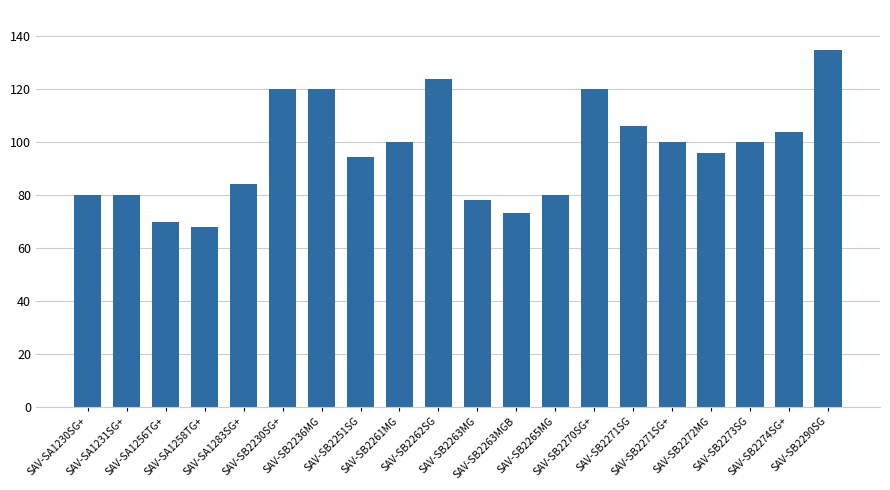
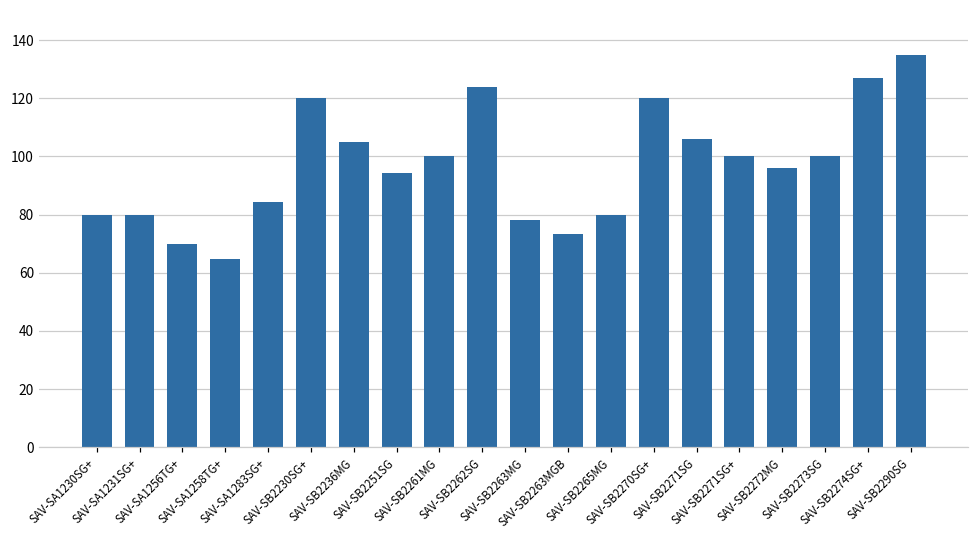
  {
    "SAV-SA1230SG+": 80,
    "SAV-SA1231SG+": 80,
    "SAV-SA1256TG+": 70,
-   "SAV-SA1258TG+": 68,
+   "SAV-SA1258TG+": 65,
    "SAV-SA1283SG+": 84,
    "SAV-SB2230SG+": 120,
-   "SAV-SB2236MG": 120,
+   "SAV-SB2236MG": 105,
    "SAV-SB2251SG": 94,
    "SAV-SB2261MG": 100,
    "SAV-SB2262SG": 124,
    "SAV-SB2263MG": 78,
    "SAV-SB2263MGB": 73,
    "SAV-SB2265MG": 80,
    "SAV-SB2270SG+": 120,
    "SAV-SB2271SG": 106,
    "SAV-SB2271SG+": 100,
    "SAV-SB2272MG": 96,
    "SAV-SB2273SG": 100,
-   "SAV-SB2274SG+": 104,
+   "SAV-SB2274SG+": 127,
    "SAV-SB2290SG": 135
  }
